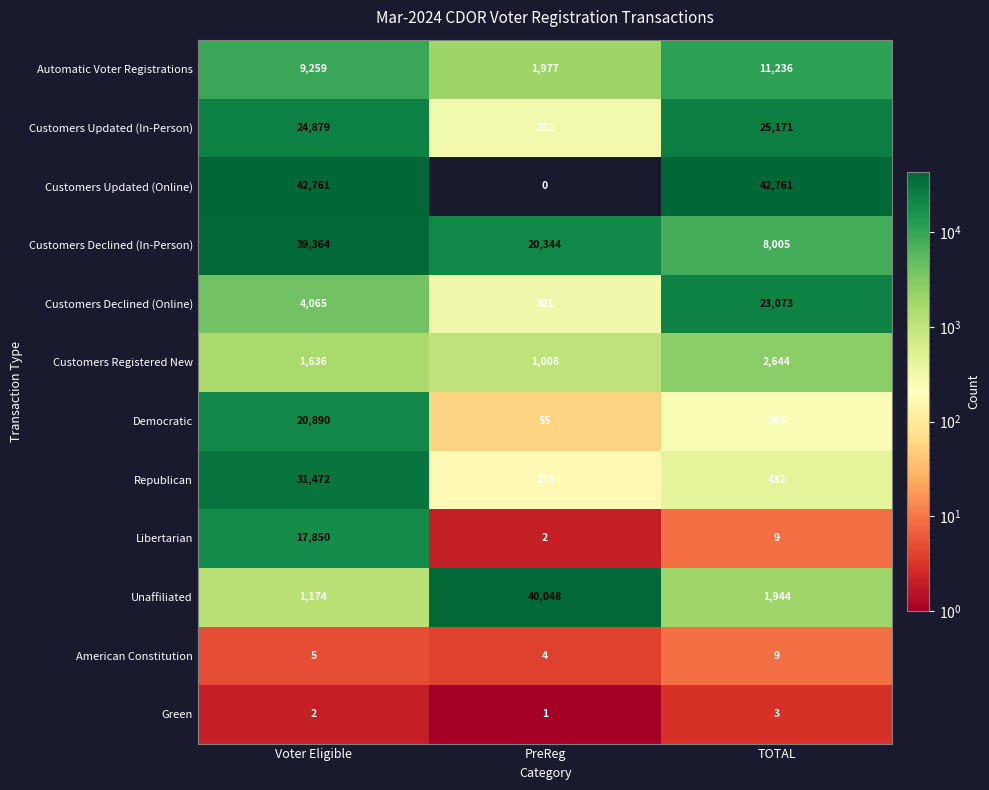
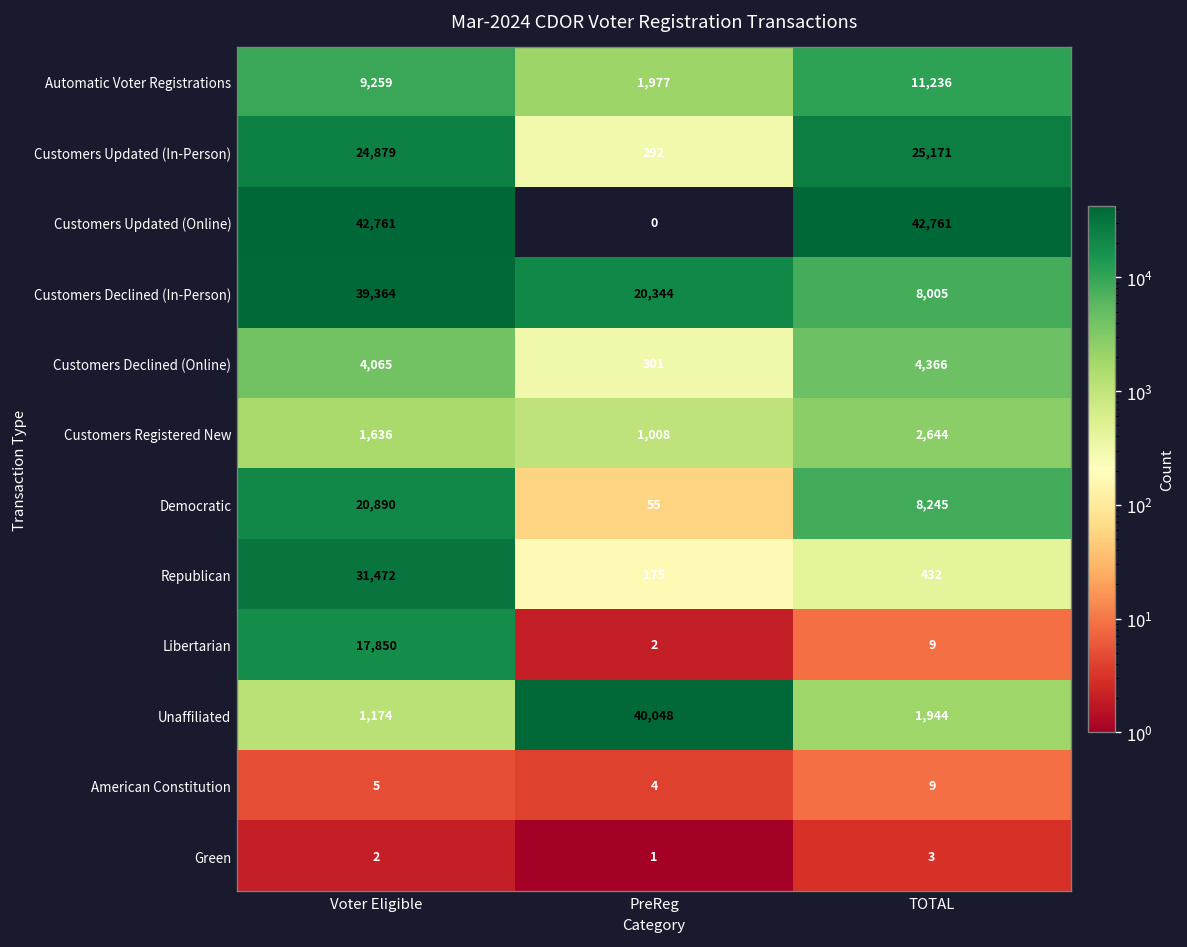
  {
    "Automatic Voter Registrations": {
      "Voter Eligible": "9,259",
      "PreReg": "1,977",
      "TOTAL": "11,236"
    },
    "Customers Updated (In-Person)": {
      "Voter Eligible": "24,879",
      "PreReg": "292",
      "TOTAL": "25,171"
    },
    "Customers Updated (Online)": {
      "Voter Eligible": "42,761",
      "PreReg": "0",
      "TOTAL": "42,761"
    },
    "Customers Declined (In-Person)": {
      "Voter Eligible": "39,364",
      "PreReg": "20,344",
      "TOTAL": "8,005"
    },
    "Customers Declined (Online)": {
      "Voter Eligible": "4,065",
      "PreReg": "301",
-     "TOTAL": "23,073"
+     "TOTAL": "4,366"
    },
    "Customers Registered New": {
      "Voter Eligible": "1,636",
      "PreReg": "1,008",
      "TOTAL": "2,644"
    },
    "Democratic": {
      "Voter Eligible": "20,890",
      "PreReg": "55",
-     "TOTAL": "246"
+     "TOTAL": "8,245"
    },
    "Republican": {
      "Voter Eligible": "31,472",
      "PreReg": "175",
      "TOTAL": "432"
    },
    "Libertarian": {
      "Voter Eligible": "17,850",
      "PreReg": "2",
      "TOTAL": "9"
    },
    "Unaffiliated": {
      "Voter Eligible": "1,174",
      "PreReg": "40,048",
      "TOTAL": "1,944"
    },
    "American Constitution": {
      "Voter Eligible": "5",
      "PreReg": "4",
      "TOTAL": "9"
    },
    "Green": {
      "Voter Eligible": "2",
      "PreReg": "1",
      "TOTAL": "3"
    }
  }
